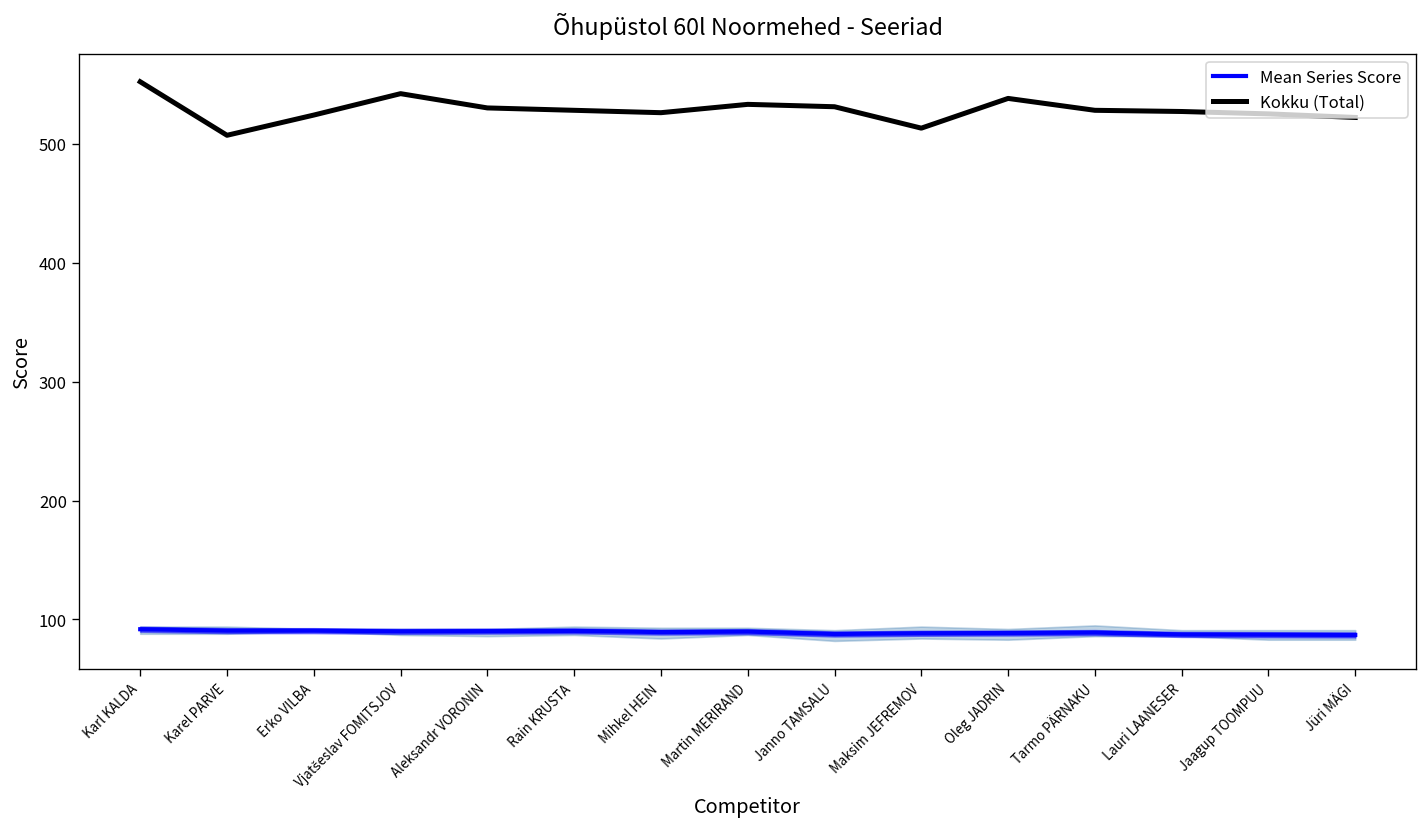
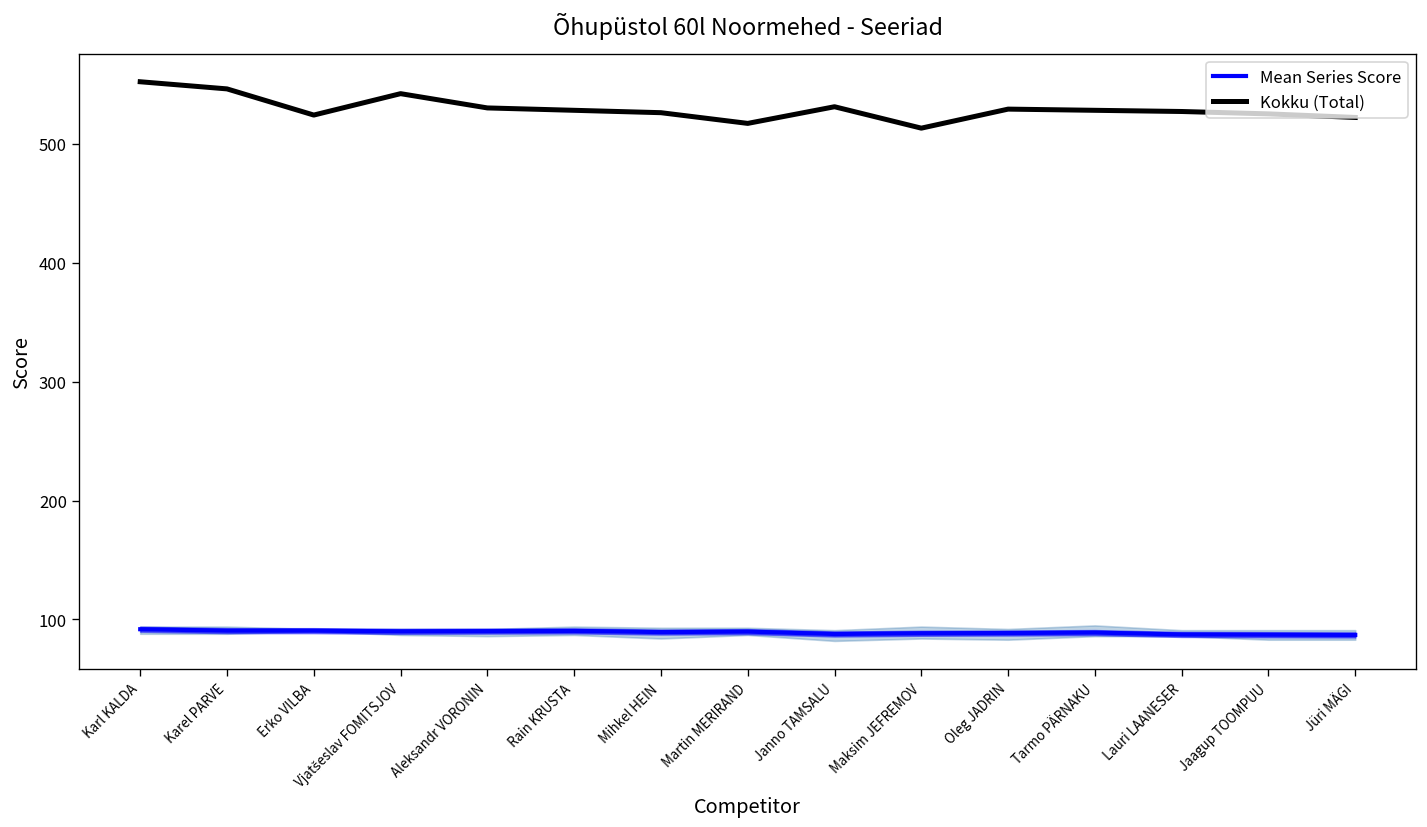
  {
    "Kokku (Total)": {
      "Karl KALDA": 550,
-     "Karel PARVE": 510,
+     "Karel PARVE": 550,
      "Erko VILBA": 520,
      "Vjatšeslav FOMITSJOV": 540,
      "Aleksandr VORONIN": 530,
      "Rain KRUSTA": 530,
      "Mihkel HEIN": 530,
-     "Martin MERIRAND": 530,
+     "Martin MERIRAND": 520,
      "Janno TAMSALU": 530,
      "Maksim JEFREMOV": 510,
-     "Oleg JADRIN": 540,
+     "Oleg JADRIN": 530,
      "Tarmo PÄRNAKU": 530,
      "Lauri LAANESER": 530
    }
  }
